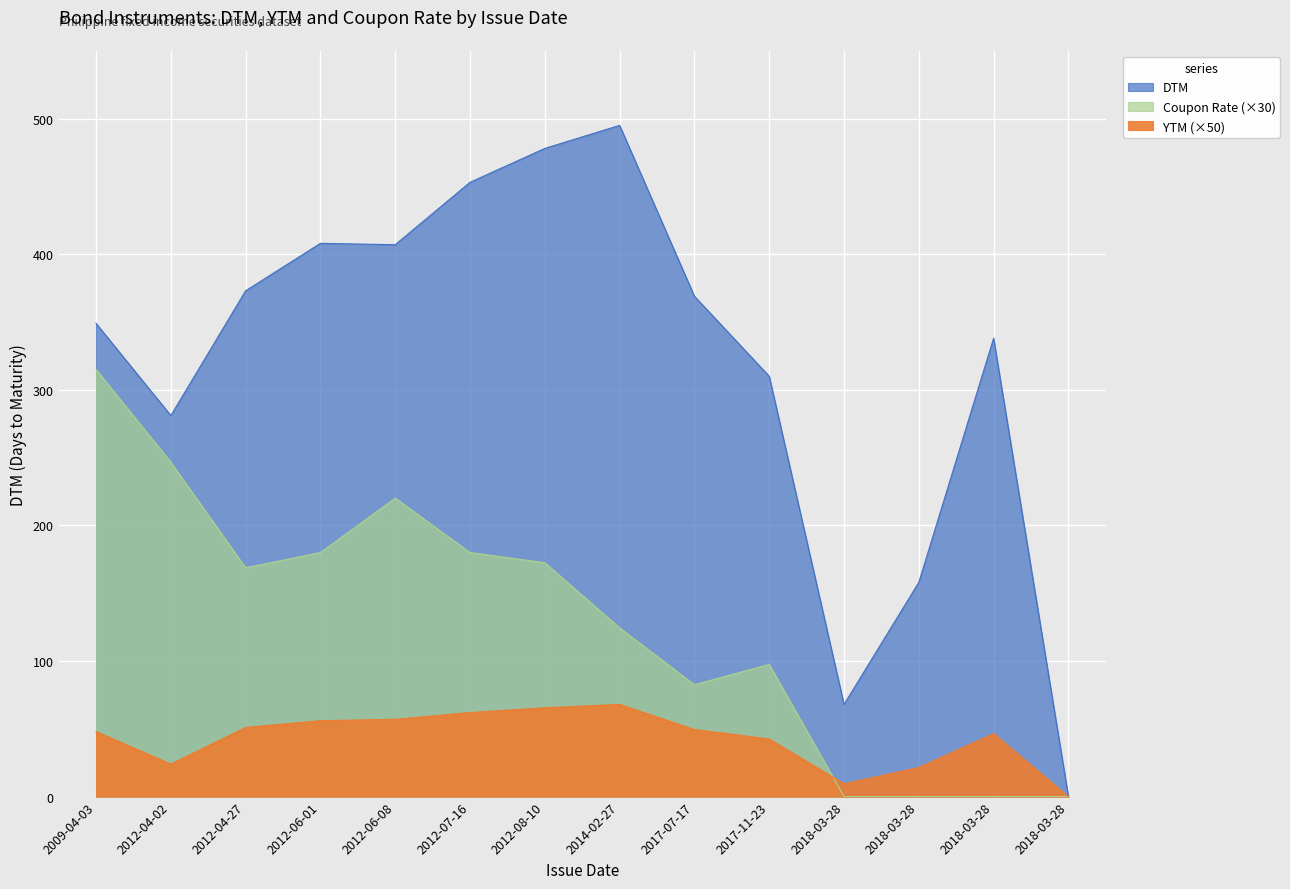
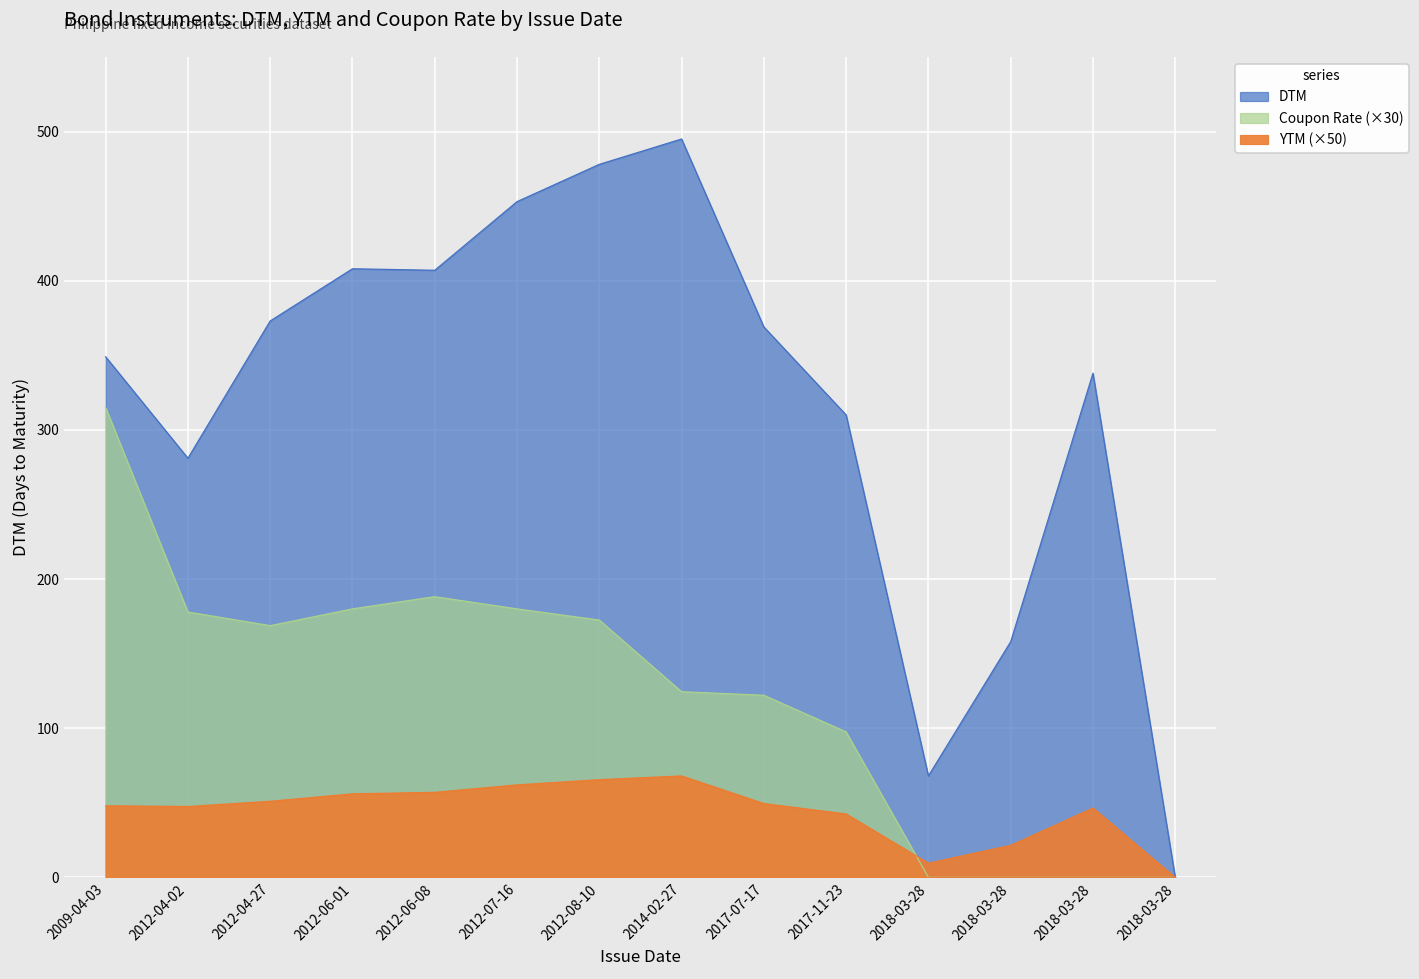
  {
    "DTM": {
      "2009-04-03": 349,
      "2012-04-02": 281,
      "2012-04-27": 373,
      "2012-06-01": 408,
      "2012-06-08": 407,
      "2012-07-16": 453,
      "2012-08-10": 478,
      "2014-02-27": 495,
      "2017-07-17": 369,
      "2017-11-23": 310
    },
    "Coupon Rate (×30)": {
      "2009-04-03": 315,
-     "2012-04-02": 247,
+     "2012-04-02": 178,
      "2012-04-27": 169,
      "2012-06-01": 180,
-     "2012-06-08": 220,
+     "2012-06-08": 188,
      "2012-07-16": 180,
      "2012-08-10": 173,
      "2014-02-27": 124,
-     "2017-07-17": 83,
+     "2017-07-17": 122,
      "2017-11-23": 98
    },
    "YTM (×50)": {
      "2009-04-03": 48,
-     "2012-04-02": 24,
+     "2012-04-02": 48,
      "2012-04-27": 51,
      "2012-06-01": 56,
      "2012-06-08": 57,
      "2012-07-16": 62,
      "2012-08-10": 66,
      "2014-02-27": 68,
      "2017-07-17": 50,
      "2017-11-23": 43
    }
  }
